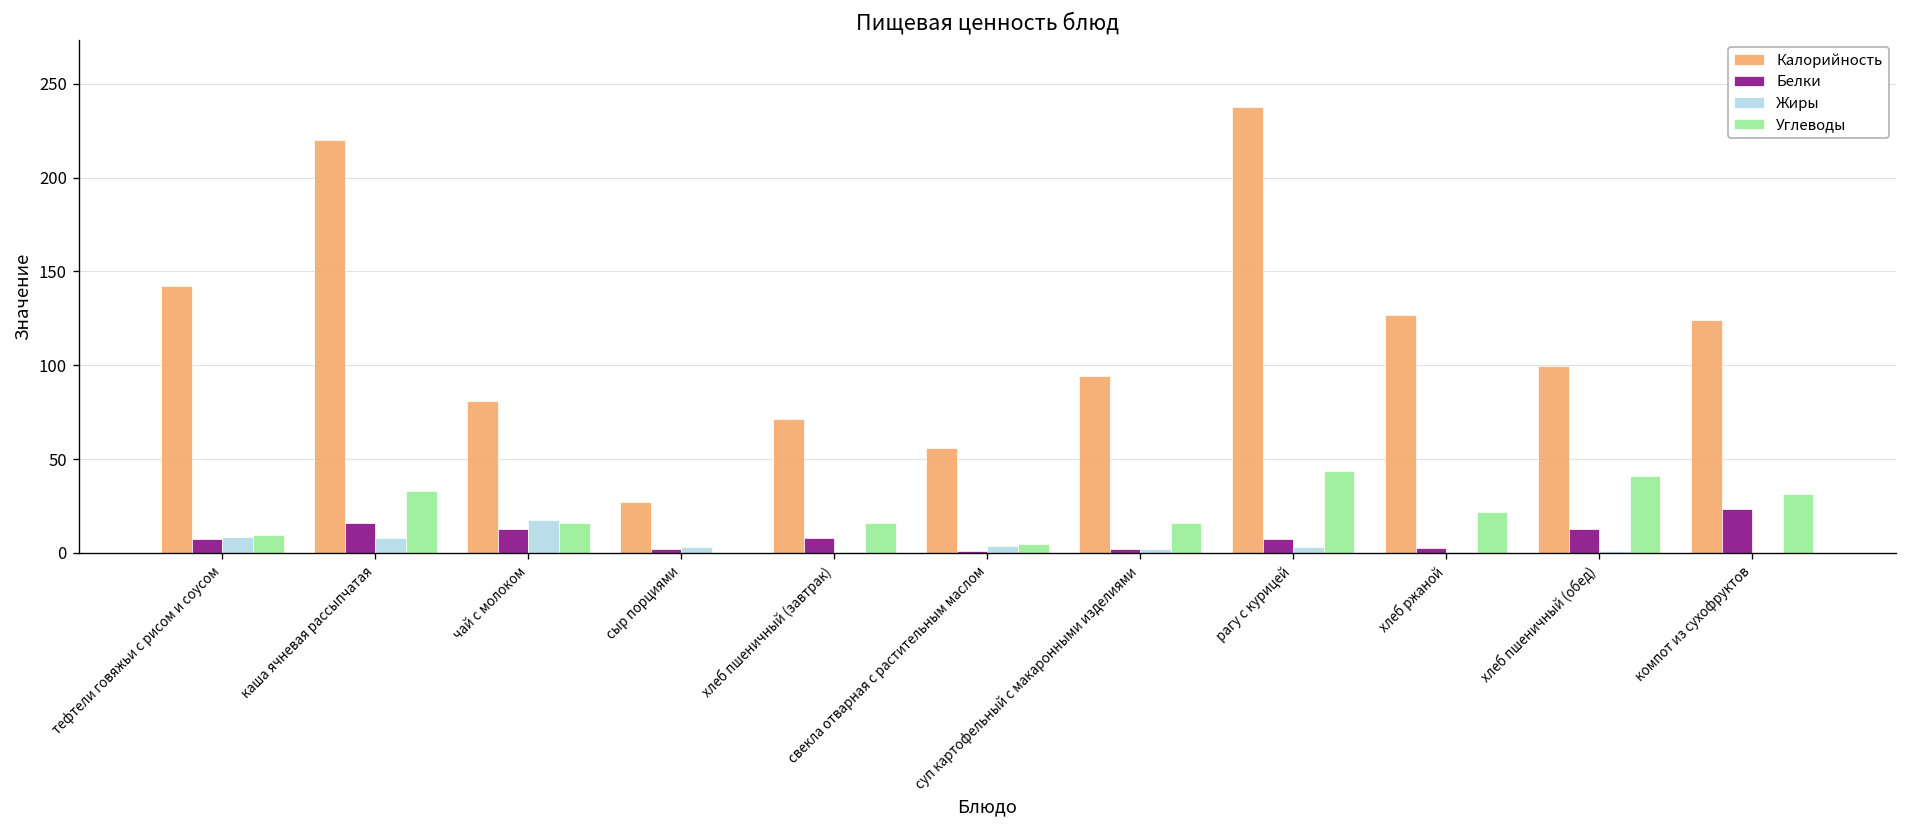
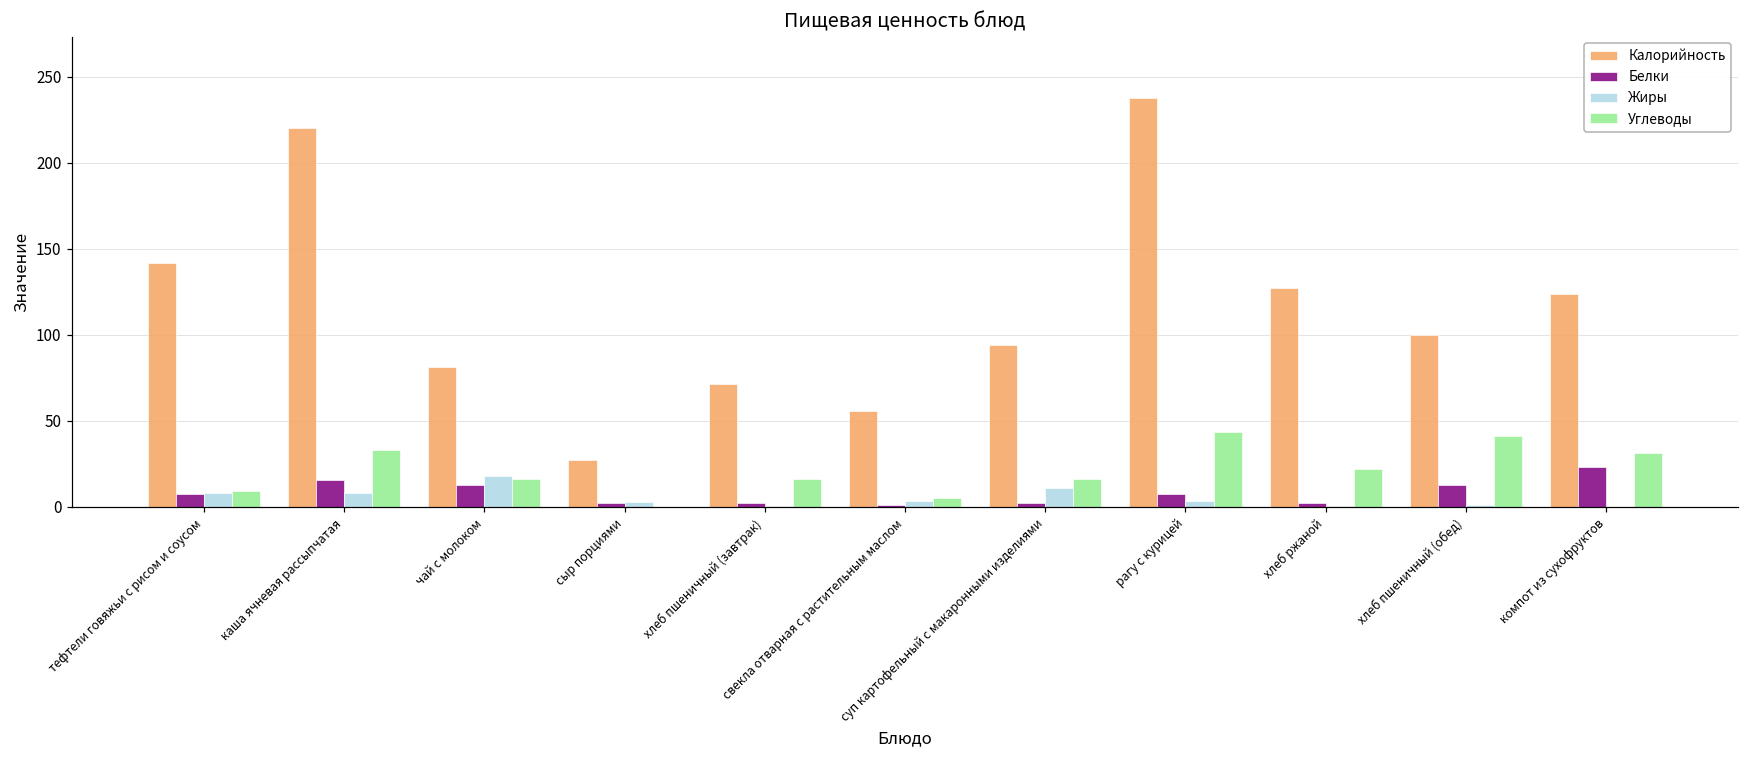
  {
    "Калорийность": {
      "тефтели говяжьи с рисом и соусом": 142,
      "каша ячневая рассыпчатая": 220,
      "чай с молоком": 81,
      "сыр порциями": 27,
      "хлеб пшеничный (завтрак)": 71,
      "свекла отварная с растительным маслом": 56,
      "суп картофельный с макаронными изделиями": 94,
      "рагу с курицей": 238,
      "хлеб ржаной": 127,
      "хлеб пшеничный (обед)": 100,
      "компот из сухофруктов": 124
    },
    "Белки": {
      "тефтели говяжьи с рисом и соусом": 7,
      "каша ячневая рассыпчатая": 16,
      "чай с молоком": 13,
      "сыр порциями": 2,
-     "хлеб пшеничный (завтрак)": 8,
+     "хлеб пшеничный (завтрак)": 2,
      "суп картофельный с макаронными изделиями": 2,
      "рагу с курицей": 7,
      "хлеб ржаной": 2,
      "хлеб пшеничный (обед)": 12,
      "компот из сухофруктов": 23
    },
    "Жиры": {
      "тефтели говяжьи с рисом и соусом": 8,
      "каша ячневая рассыпчатая": 8,
      "чай с молоком": 18,
      "сыр порциями": 3,
      "свекла отварная с растительным маслом": 4,
-     "суп картофельный с макаронными изделиями": 2,
+     "суп картофельный с макаронными изделиями": 11,
      "рагу с курицей": 3,
      "компот из сухофруктов": 0
    },
    "Углеводы": {
      "тефтели говяжьи с рисом и соусом": 9,
      "каша ячневая рассыпчатая": 33,
      "чай с молоком": 16,
      "сыр порциями": 0,
      "хлеб пшеничный (завтрак)": 16,
      "свекла отварная с растительным маслом": 5,
      "суп картофельный с макаронными изделиями": 16,
      "рагу с курицей": 43,
      "хлеб ржаной": 22,
      "хлеб пшеничный (обед)": 41,
      "компот из сухофруктов": 31
    }
  }
